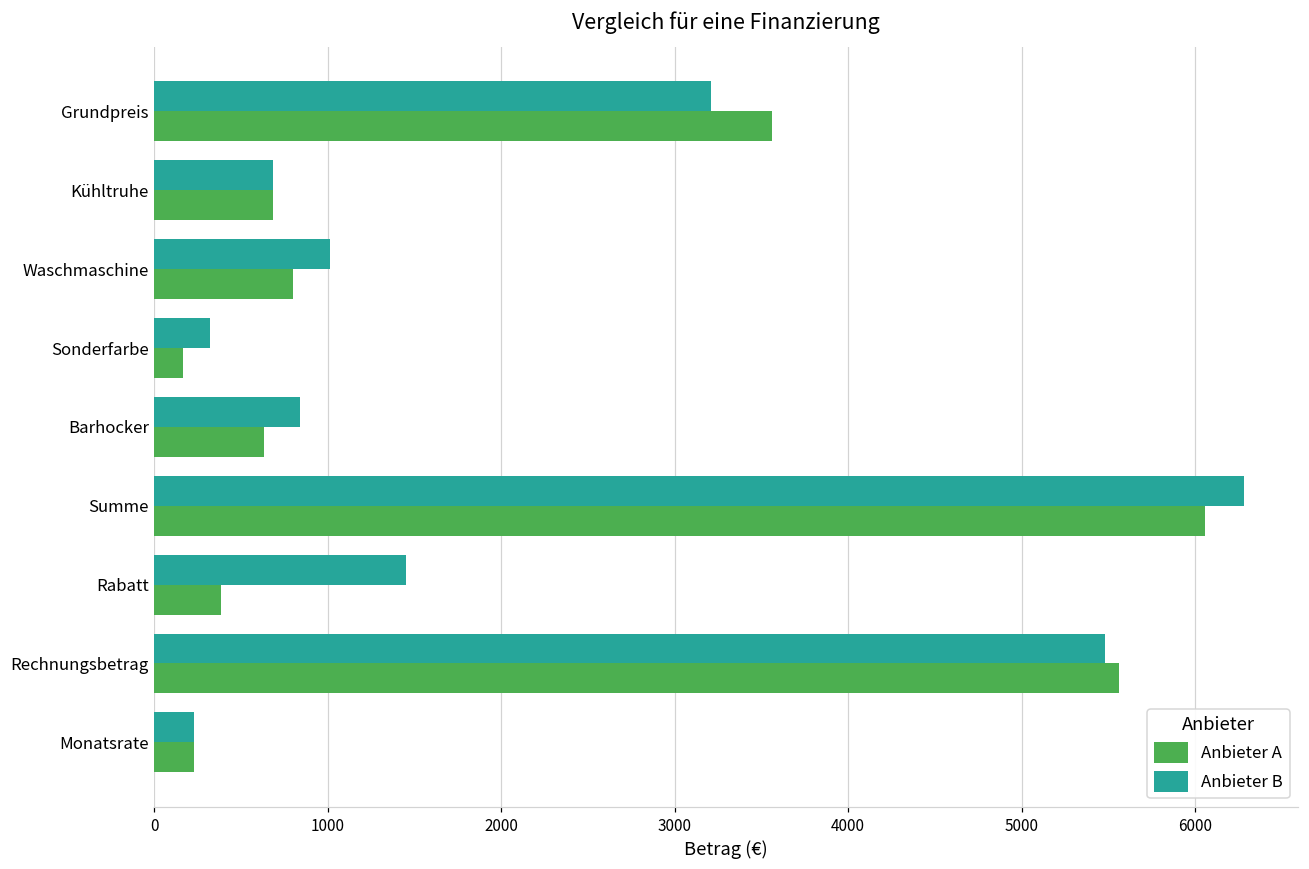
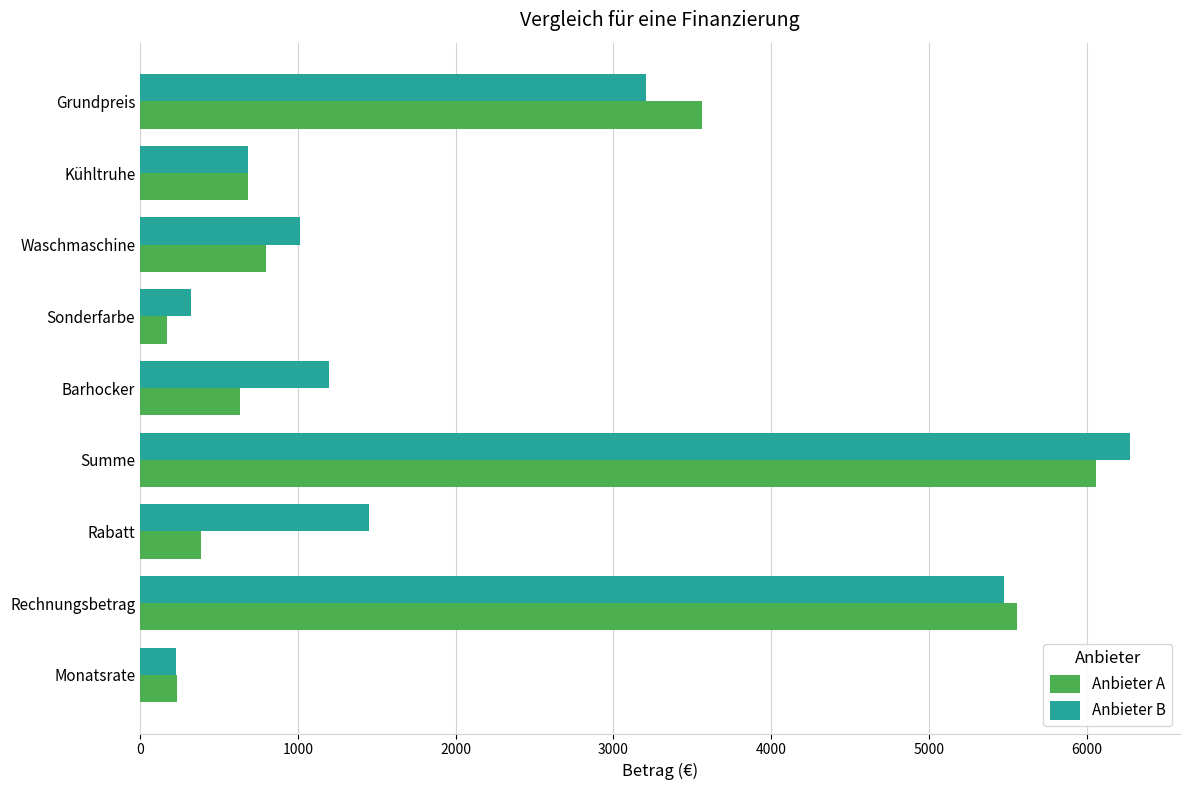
  {
    "Anbieter A": {
      "Grundpreis": 3560,
      "Kühltruhe": 680,
      "Waschmaschine": 800,
      "Sonderfarbe": 170,
      "Barhocker": 630,
      "Summe": 6060,
      "Rabatt": 380,
      "Rechnungsbetrag": 5560,
      "Monatsrate": 230
    },
    "Anbieter B": {
      "Grundpreis": 3210,
      "Kühltruhe": 680,
      "Waschmaschine": 1010,
      "Sonderfarbe": 320,
-     "Barhocker": 840,
+     "Barhocker": 1200,
      "Summe": 6280,
      "Rabatt": 1450,
      "Rechnungsbetrag": 5480,
      "Monatsrate": 230
    }
  }
